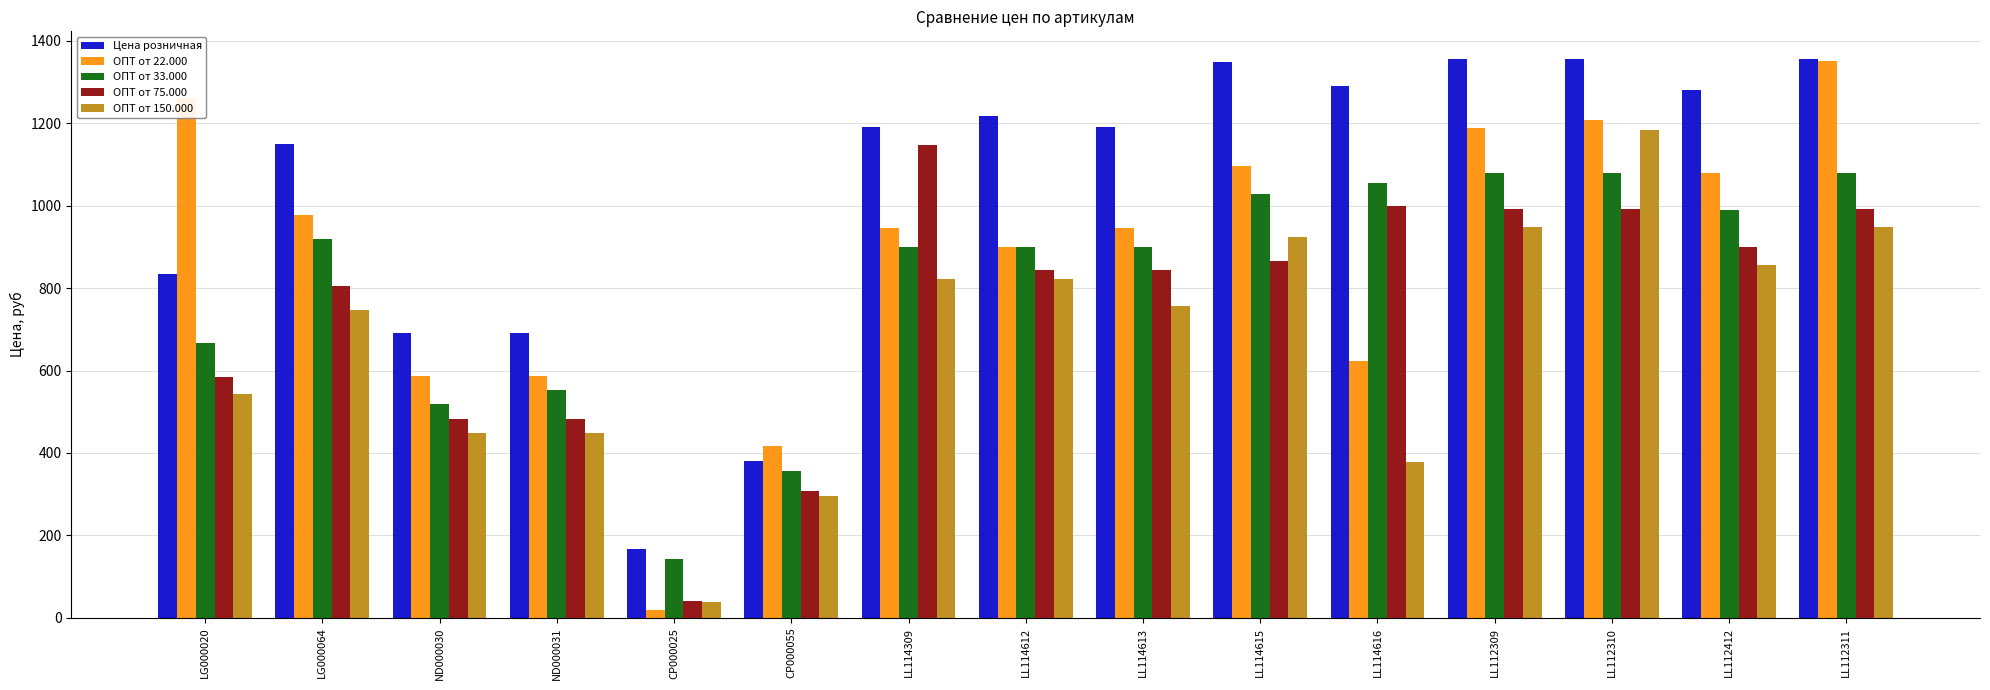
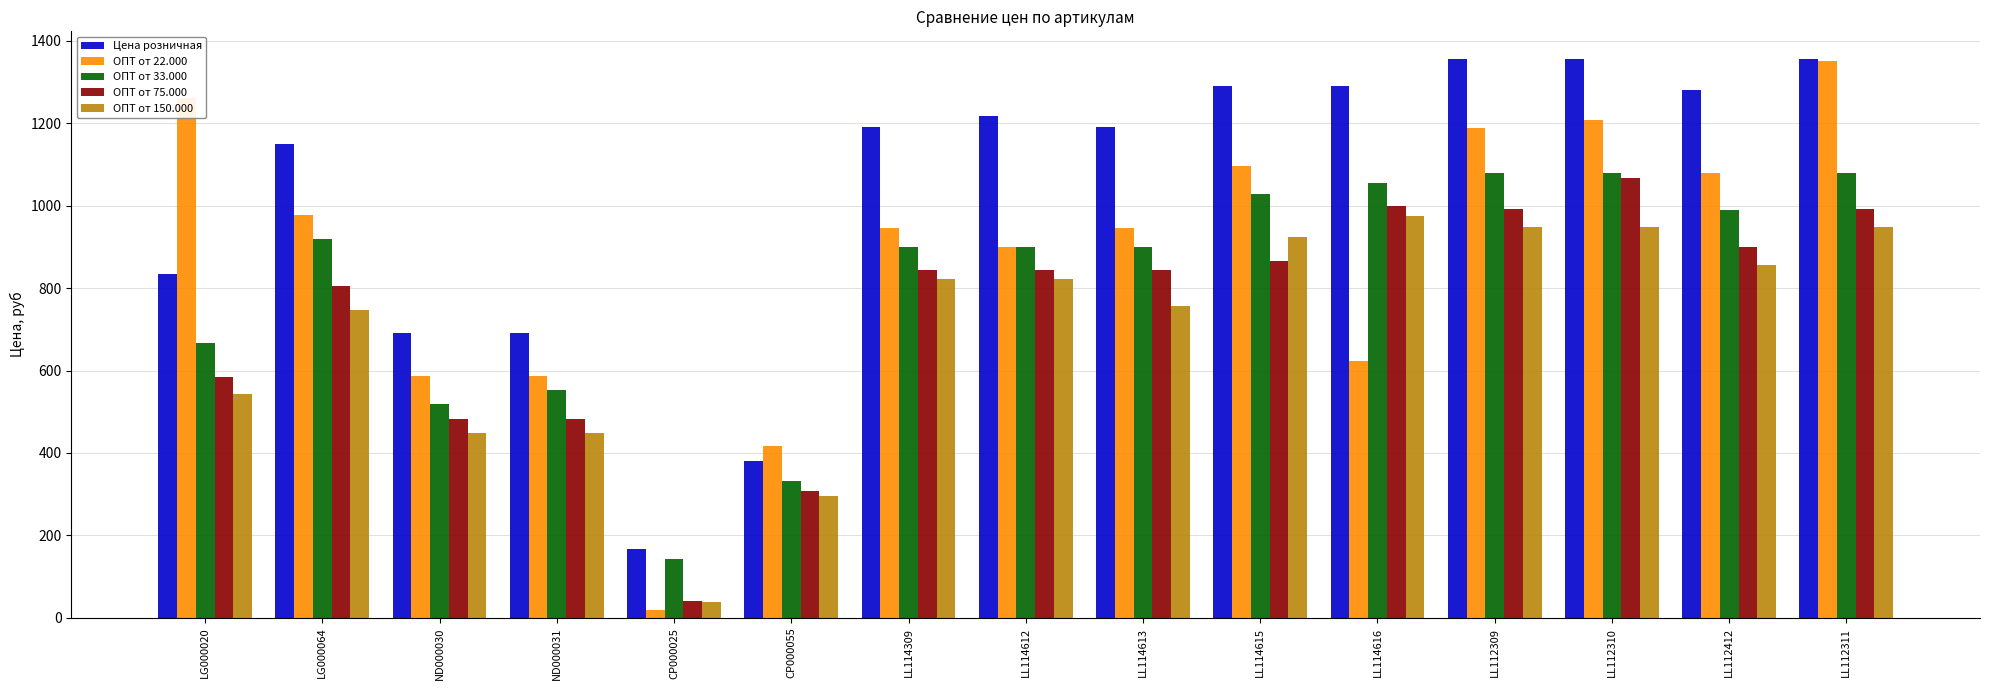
  {
    "Цена розничная": {
      "LG000020": 840,
      "LG000064": 1150,
      "ND000030": 690,
      "ND000031": 690,
      "CP000025": 170,
      "CP000055": 380,
      "LL114309": 1190,
      "LL114612": 1220,
      "LL114613": 1190,
-     "LL114615": 1350,
+     "LL114615": 1290,
      "LL114616": 1290,
      "LL112309": 1360,
      "LL112310": 1360,
      "LL112412": 1280,
      "LL112311": 1360
    },
    "ОПТ от 22.000": {
      "LG000064": 980,
      "ND000030": 590,
      "ND000031": 590,
      "CP000025": 20,
      "CP000055": 420,
      "LL114309": 950,
      "LL114612": 900,
      "LL114613": 950,
      "LL114615": 1100,
      "LL114616": 620,
      "LL112309": 1190,
      "LL112310": 1210,
      "LL112412": 1080,
      "LL112311": 1350
    },
    "ОПТ от 33.000": {
      "LG000020": 670,
      "LG000064": 920,
      "ND000030": 520,
      "ND000031": 550,
      "CP000025": 140,
-     "CP000055": 360,
+     "CP000055": 330,
      "LL114309": 900,
      "LL114612": 900,
      "LL114613": 900,
      "LL114615": 1030,
      "LL114616": 1060,
      "LL112309": 1080,
      "LL112310": 1080,
      "LL112412": 990,
      "LL112311": 1080
    },
    "ОПТ от 75.000": {
      "LG000020": 590,
      "LG000064": 810,
      "ND000030": 480,
      "ND000031": 480,
      "CP000025": 40,
      "CP000055": 310,
-     "LL114309": 1150,
+     "LL114309": 850,
      "LL114612": 850,
      "LL114613": 850,
      "LL114615": 870,
      "LL114616": 1000,
      "LL112309": 990,
-     "LL112310": 990,
+     "LL112310": 1070,
      "LL112412": 900,
      "LL112311": 990
    },
    "ОПТ от 150.000": {
      "LG000020": 540,
      "LG000064": 750,
      "ND000030": 450,
      "ND000031": 450,
      "CP000025": 40,
      "CP000055": 300,
      "LL114309": 820,
      "LL114612": 820,
      "LL114613": 760,
      "LL114615": 930,
-     "LL114616": 380,
+     "LL114616": 970,
      "LL112309": 950,
-     "LL112310": 1180,
+     "LL112310": 950,
      "LL112412": 860,
      "LL112311": 950
    }
  }
